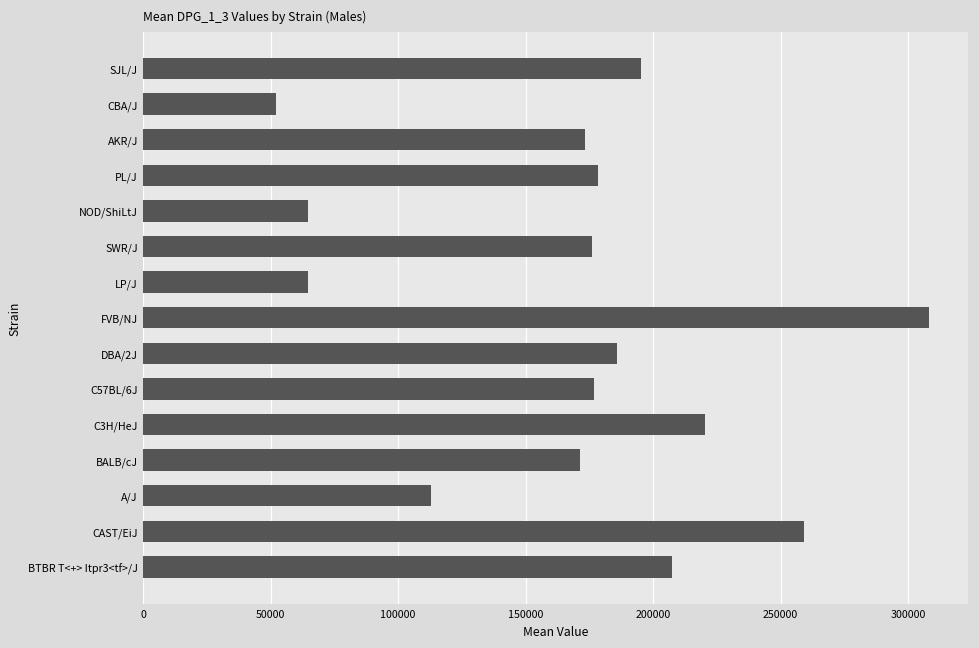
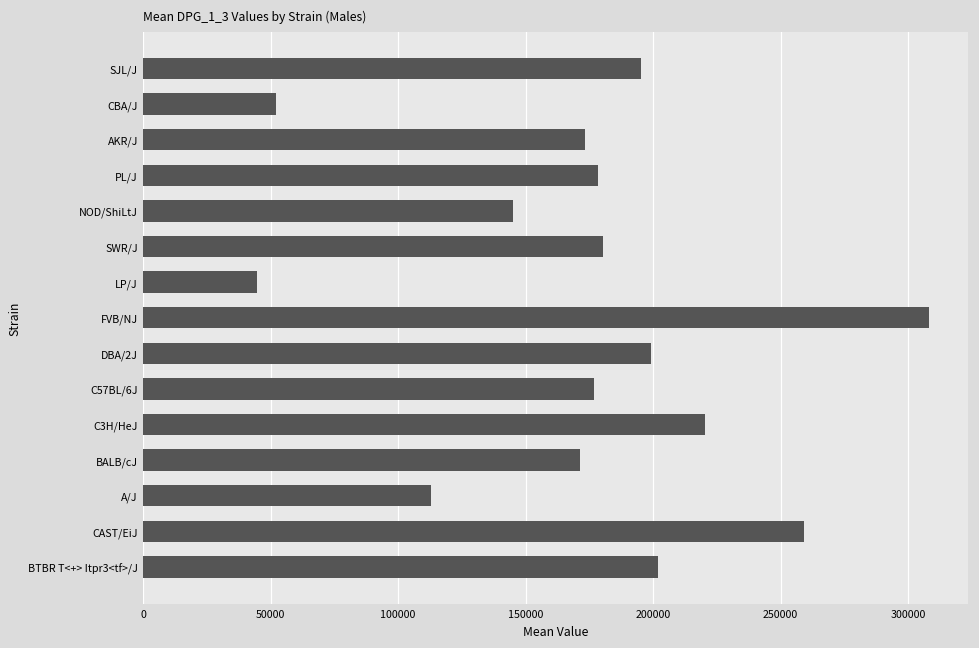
  {
    "SJL/J": 195000,
    "CBA/J": 52000,
    "AKR/J": 173000,
    "PL/J": 178000,
-   "NOD/ShiLtJ": 65000,
-   "SWR/J": 176000,
-   "LP/J": 64000,
+   "NOD/ShiLtJ": 145000,
+   "SWR/J": 181000,
+   "LP/J": 45000,
    "FVB/NJ": 308000,
-   "DBA/2J": 186000,
+   "DBA/2J": 199000,
    "C57BL/6J": 177000,
    "C3H/HeJ": 220000,
    "BALB/cJ": 171000,
    "A/J": 113000,
    "CAST/EiJ": 259000,
-   "BTBR T<+> Itpr3<tf>/J": 207000
+   "BTBR T<+> Itpr3<tf>/J": 202000
  }
